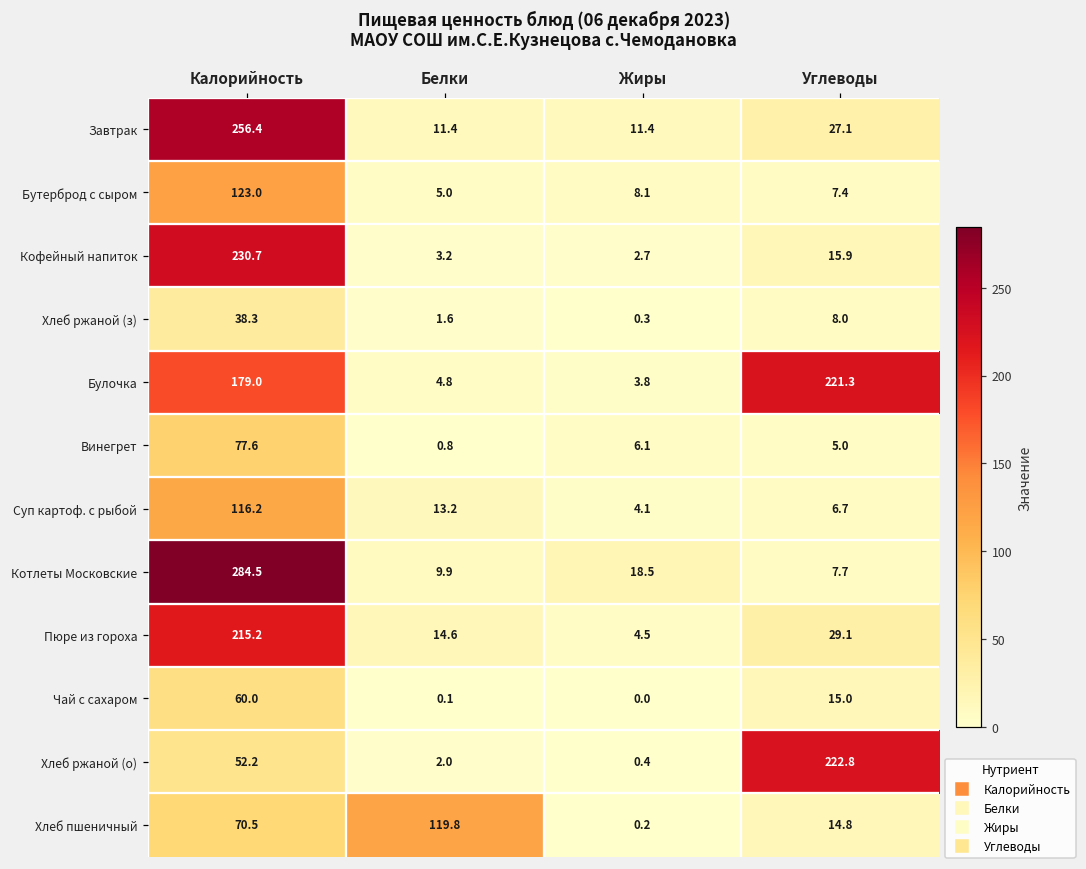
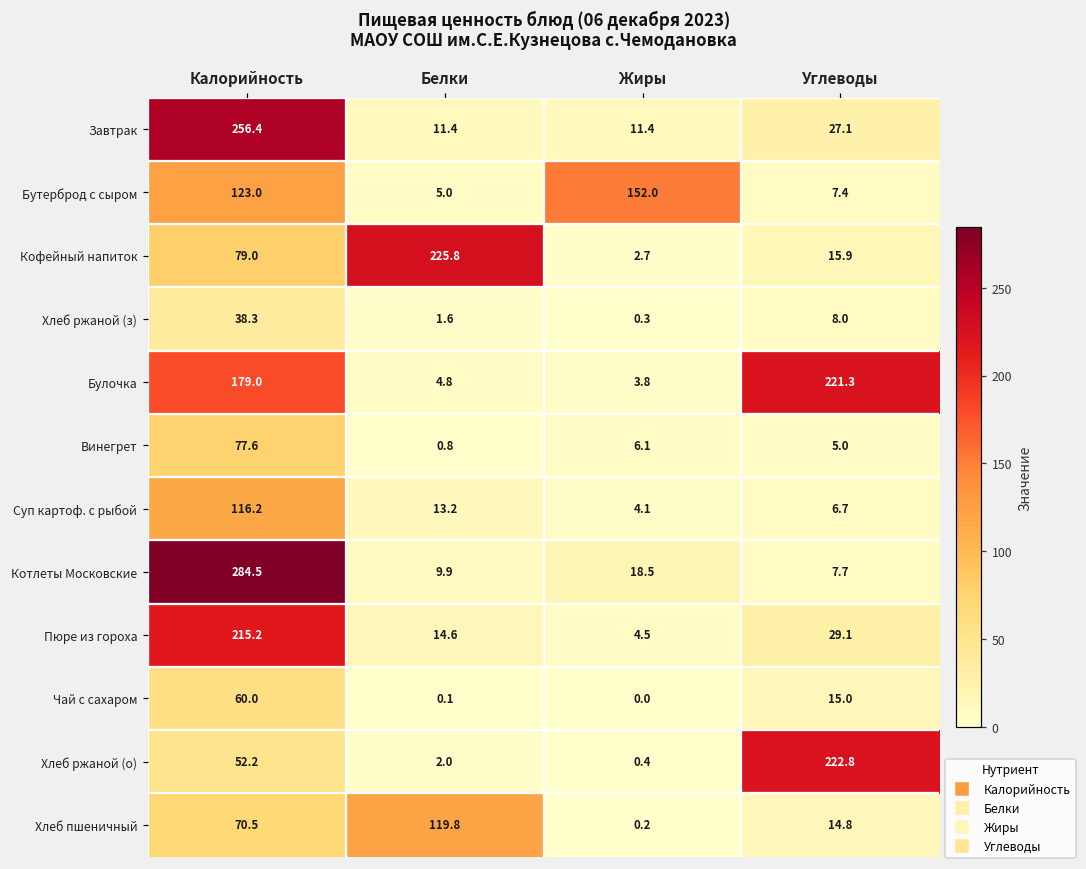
  {
    "Завтрак": {
      "Калорийность": 256.4,
      "Белки": 11.4,
      "Жиры": 11.4,
      "Углеводы": 27.1
    },
    "Бутерброд с сыром": {
      "Калорийность": 123.0,
      "Белки": 5.0,
-     "Жиры": 8.1,
+     "Жиры": 152.0,
      "Углеводы": 7.4
    },
    "Кофейный напиток": {
-     "Калорийность": 230.7,
-     "Белки": 3.2,
+     "Калорийность": 79.0,
+     "Белки": 225.8,
      "Жиры": 2.7,
      "Углеводы": 15.9
    },
    "Хлеб ржаной (з)": {
      "Калорийность": 38.3,
      "Белки": 1.6,
      "Жиры": 0.3,
      "Углеводы": 8.0
    },
    "Булочка": {
      "Калорийность": 179.0,
      "Белки": 4.8,
      "Жиры": 3.8,
      "Углеводы": 221.3
    },
    "Винегрет": {
      "Калорийность": 77.6,
      "Белки": 0.8,
      "Жиры": 6.1,
      "Углеводы": 5.0
    },
    "Суп картоф. с рыбой": {
      "Калорийность": 116.2,
      "Белки": 13.2,
      "Жиры": 4.1,
      "Углеводы": 6.7
    },
    "Котлеты Московские": {
      "Калорийность": 284.5,
      "Белки": 9.9,
      "Жиры": 18.5,
      "Углеводы": 7.7
    },
    "Пюре из гороха": {
      "Калорийность": 215.2,
      "Белки": 14.6,
      "Жиры": 4.5,
      "Углеводы": 29.1
    },
    "Чай с сахаром": {
      "Калорийность": 60.0,
      "Белки": 0.1,
      "Жиры": 0.0,
      "Углеводы": 15.0
    },
    "Хлеб ржаной (о)": {
      "Калорийность": 52.2,
      "Белки": 2.0,
      "Жиры": 0.4,
      "Углеводы": 222.8
    },
    "Хлеб пшеничный": {
      "Калорийность": 70.5,
      "Белки": 119.8,
      "Жиры": 0.2,
      "Углеводы": 14.8
    }
  }
